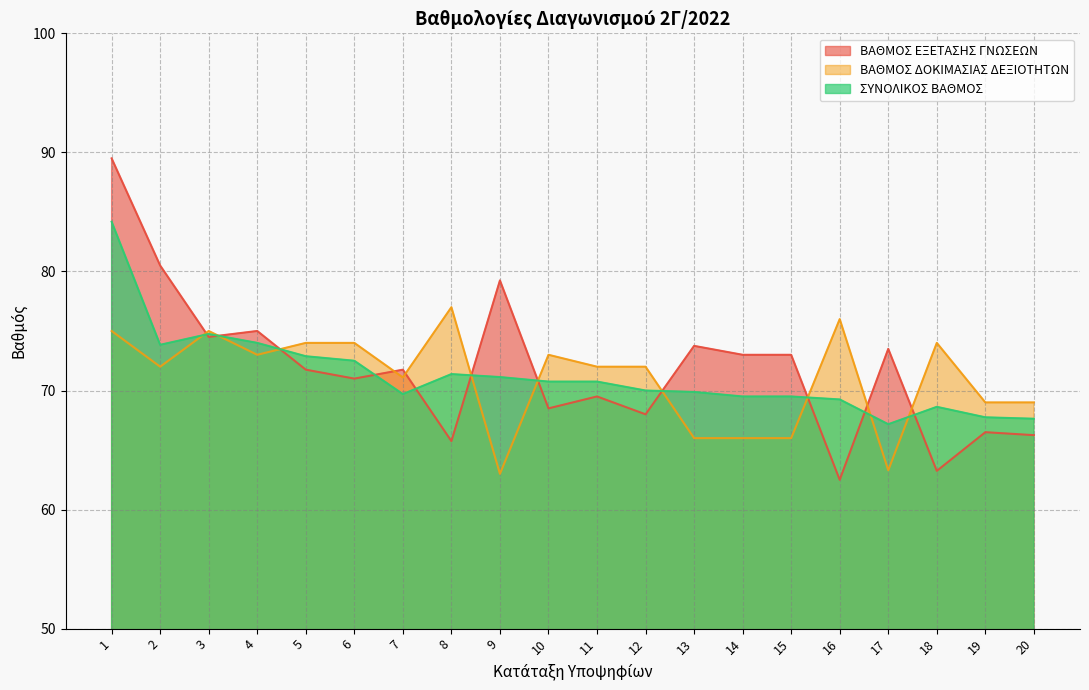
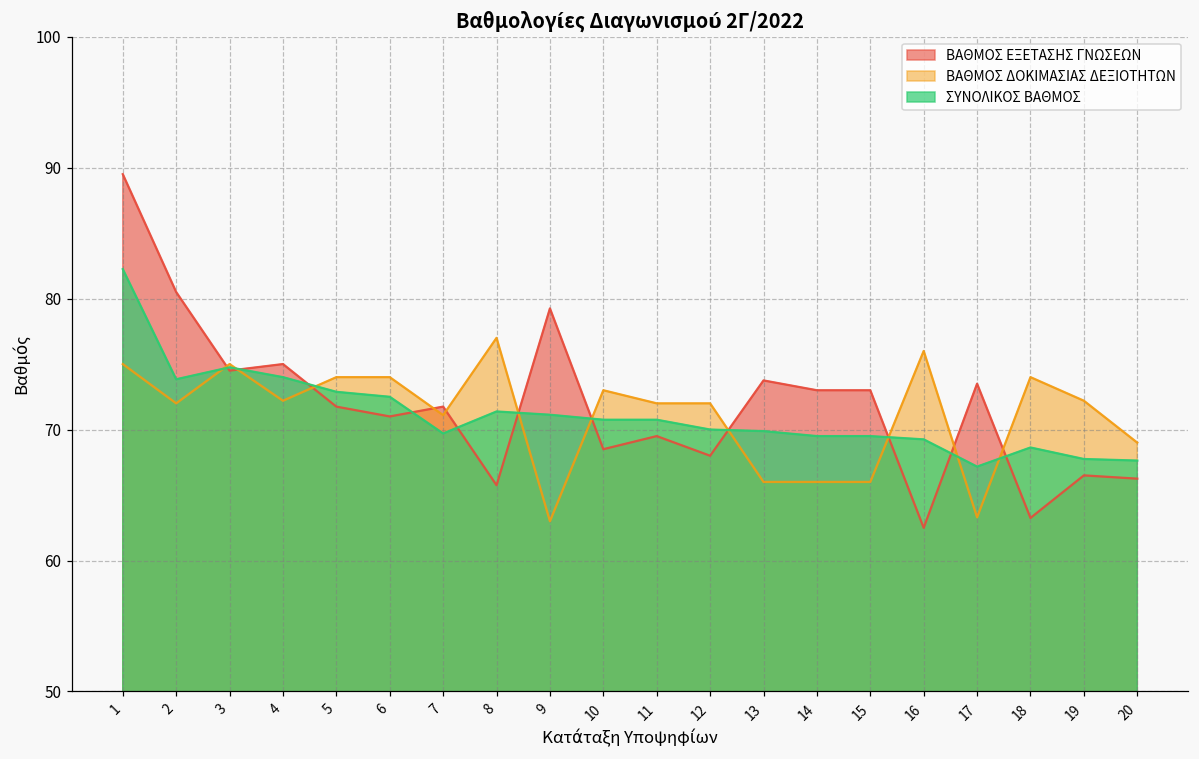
  {
    "ΒΑΘΜΟΣ ΕΞΕΤΑΣΗΣ ΓΝΩΣΕΩΝ": {
      "1": 89.5,
      "2": 80.5,
      "3": 74.5,
      "4": 75.0,
      "5": 71.8,
      "6": 71.0,
      "7": 71.8,
      "8": 65.8,
      "9": 79.3,
      "10": 68.5,
      "11": 69.5,
      "12": 68.0,
      "13": 73.8,
      "14": 73.0,
      "15": 73.0,
      "16": 62.5,
      "17": 73.5,
      "18": 63.3,
      "19": 66.5,
      "20": 66.3
    },
    "ΒΑΘΜΟΣ ΔΟΚΙΜΑΣΙΑΣ ΔΕΞΙΟΤΗΤΩΝ": {
      "1": 75.0,
      "2": 72.0,
      "3": 75.0,
-     "4": 73.0,
+     "4": 72.2,
      "5": 74.0,
      "6": 74.0,
      "7": 71.1,
      "8": 77.0,
      "9": 63.0,
      "10": 73.0,
      "11": 72.0,
      "12": 72.0,
      "13": 66.0,
      "14": 66.0,
      "15": 66.0,
      "16": 76.0,
      "17": 63.3,
      "18": 74.0,
-     "19": 69.0,
+     "19": 72.2,
      "20": 69.0
    },
    "ΣΥΝΟΛΙΚΟΣ ΒΑΘΜΟΣ": {
-     "1": 84.2,
+     "1": 82.3,
      "2": 73.8,
      "3": 74.8,
      "4": 74.0,
      "5": 72.9,
      "6": 72.5,
      "7": 69.7,
      "8": 71.4,
      "9": 71.1,
      "10": 70.8,
      "11": 70.8,
      "12": 70.0,
      "13": 69.9,
      "14": 69.5,
      "15": 69.5,
      "16": 69.3,
      "17": 67.2,
      "18": 68.6,
      "19": 67.8,
      "20": 67.6
    }
  }
